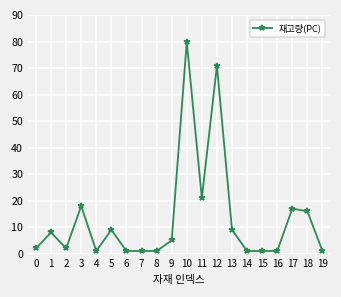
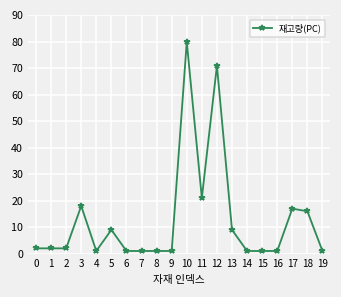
  {
    "0": 2,
-   "1": 8,
+   "1": 2,
    "2": 2,
    "3": 18,
    "4": 1,
    "5": 9,
    "6": 1,
    "7": 1,
    "8": 1,
-   "9": 5,
+   "9": 1,
    "10": 80,
    "11": 21,
    "12": 71,
    "13": 9,
    "14": 1,
    "15": 1,
    "16": 1,
    "17": 17,
    "18": 16,
    "19": 1
  }
